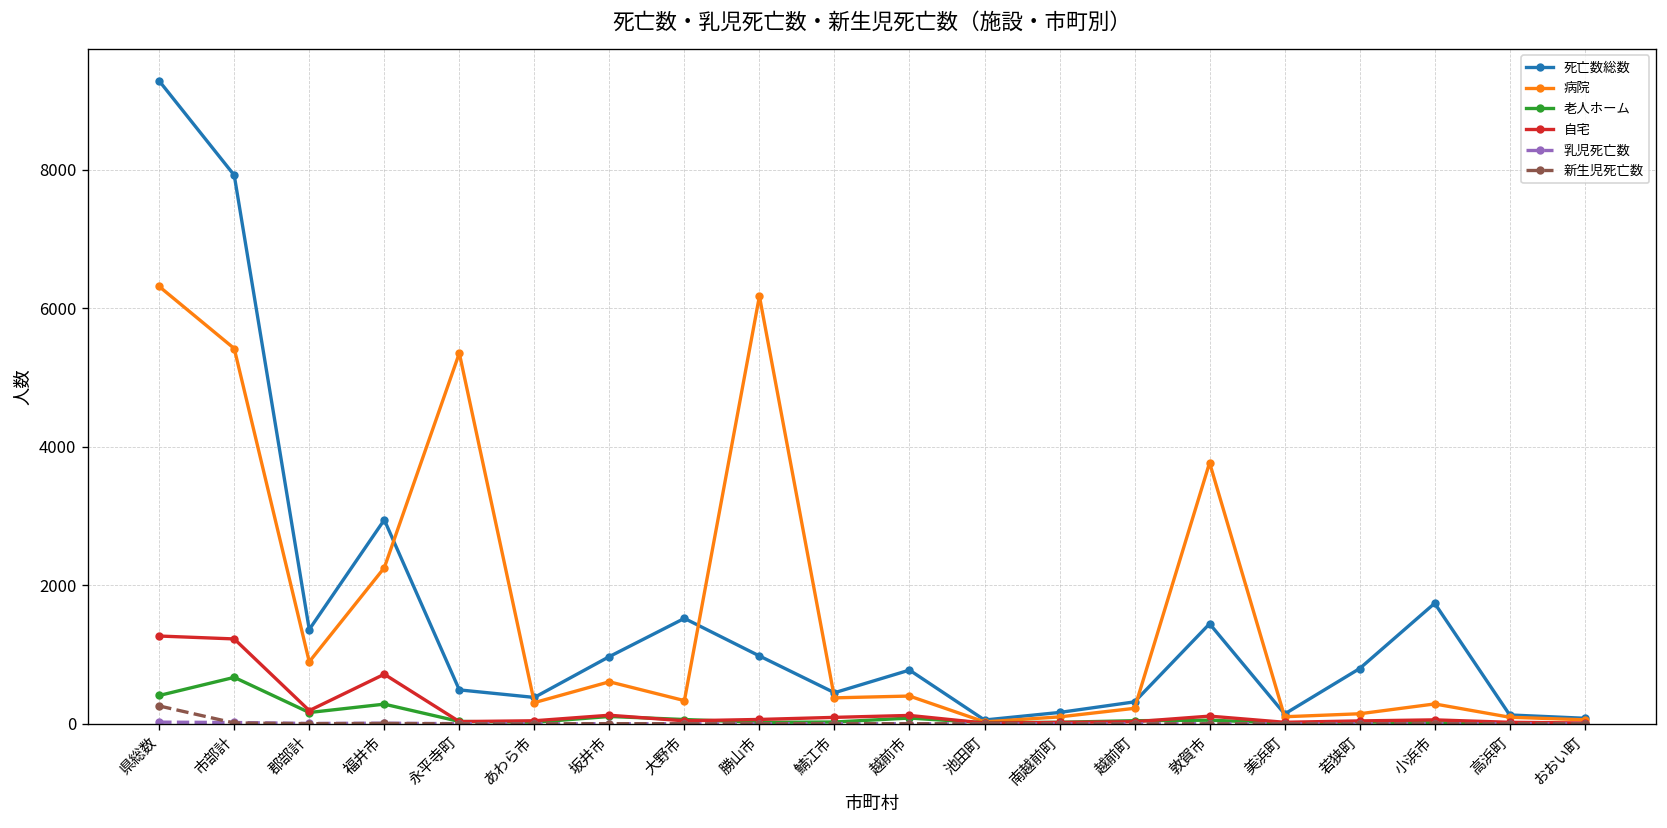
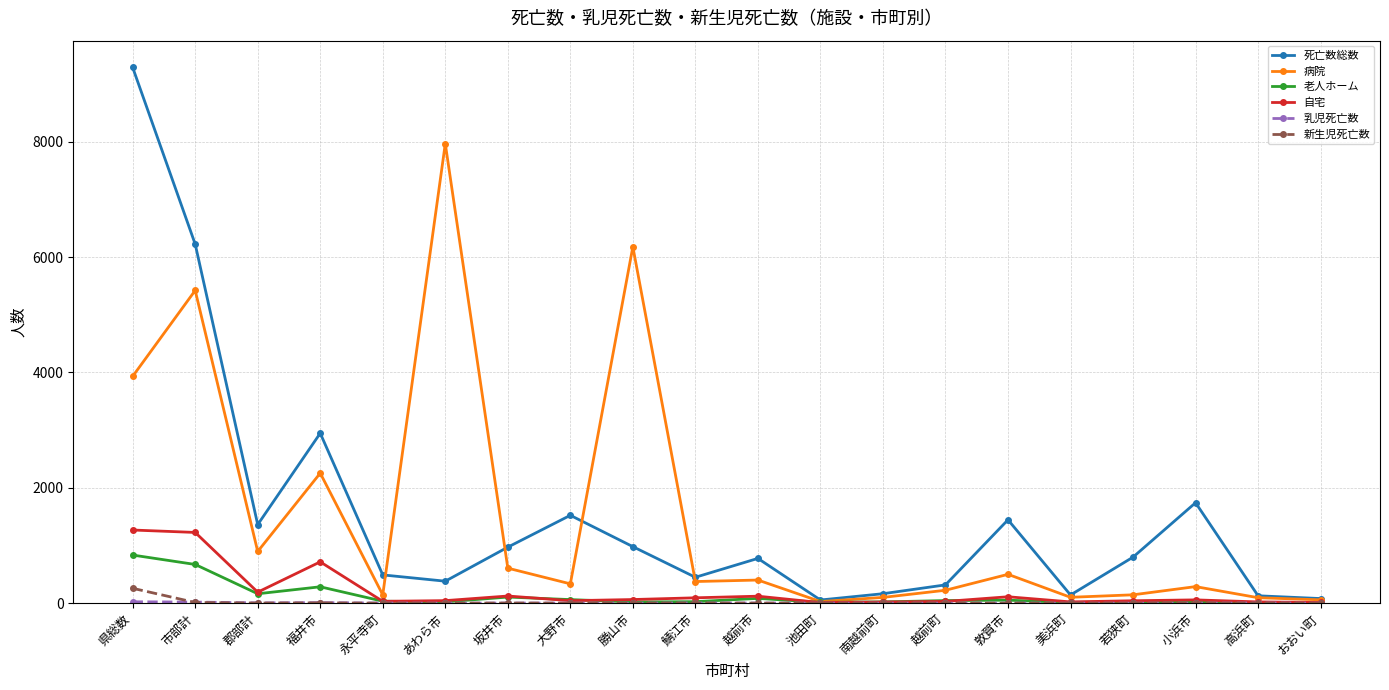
  {
    "死亡数総数": {
      "県総数": 9300,
-     "市部計": 7900,
+     "市部計": 6200,
      "郡部計": 1400,
      "福井市": 2900,
      "永平寺町": 500,
      "あわら市": 400,
      "坂井市": 1000,
      "大野市": 1500,
      "勝山市": 1000,
      "鯖江市": 400,
      "越前市": 800,
      "南越前町": 200,
      "越前町": 300,
      "敦賀市": 1400,
      "若狭町": 800,
      "小浜市": 1700
    },
    "病院": {
-     "県総数": 6300,
+     "県総数": 3900,
      "市部計": 5400,
      "郡部計": 900,
      "福井市": 2300,
-     "永平寺町": 5400,
-     "あわら市": 300,
+     "永平寺町": 100,
+     "あわら市": 8000,
      "坂井市": 600,
      "大野市": 300,
      "勝山市": 6200,
      "鯖江市": 400,
      "越前市": 400,
      "南越前町": 100,
      "越前町": 200,
-     "敦賀市": 3800,
+     "敦賀市": 500,
      "若狭町": 100,
      "小浜市": 300
    },
    "老人ホーム": {
-     "県総数": 400,
+     "県総数": 800,
      "市部計": 700,
      "福井市": 300,
      "敦賀市": 100
    },
    "自宅": {
      "県総数": 1300,
      "市部計": 1200,
      "福井市": 700,
      "鯖江市": 100,
      "敦賀市": 100
    },
    "乳児死亡数": {
      "県総数": 0
    },
    "新生児死亡数": {
      "県総数": 300
    }
  }
